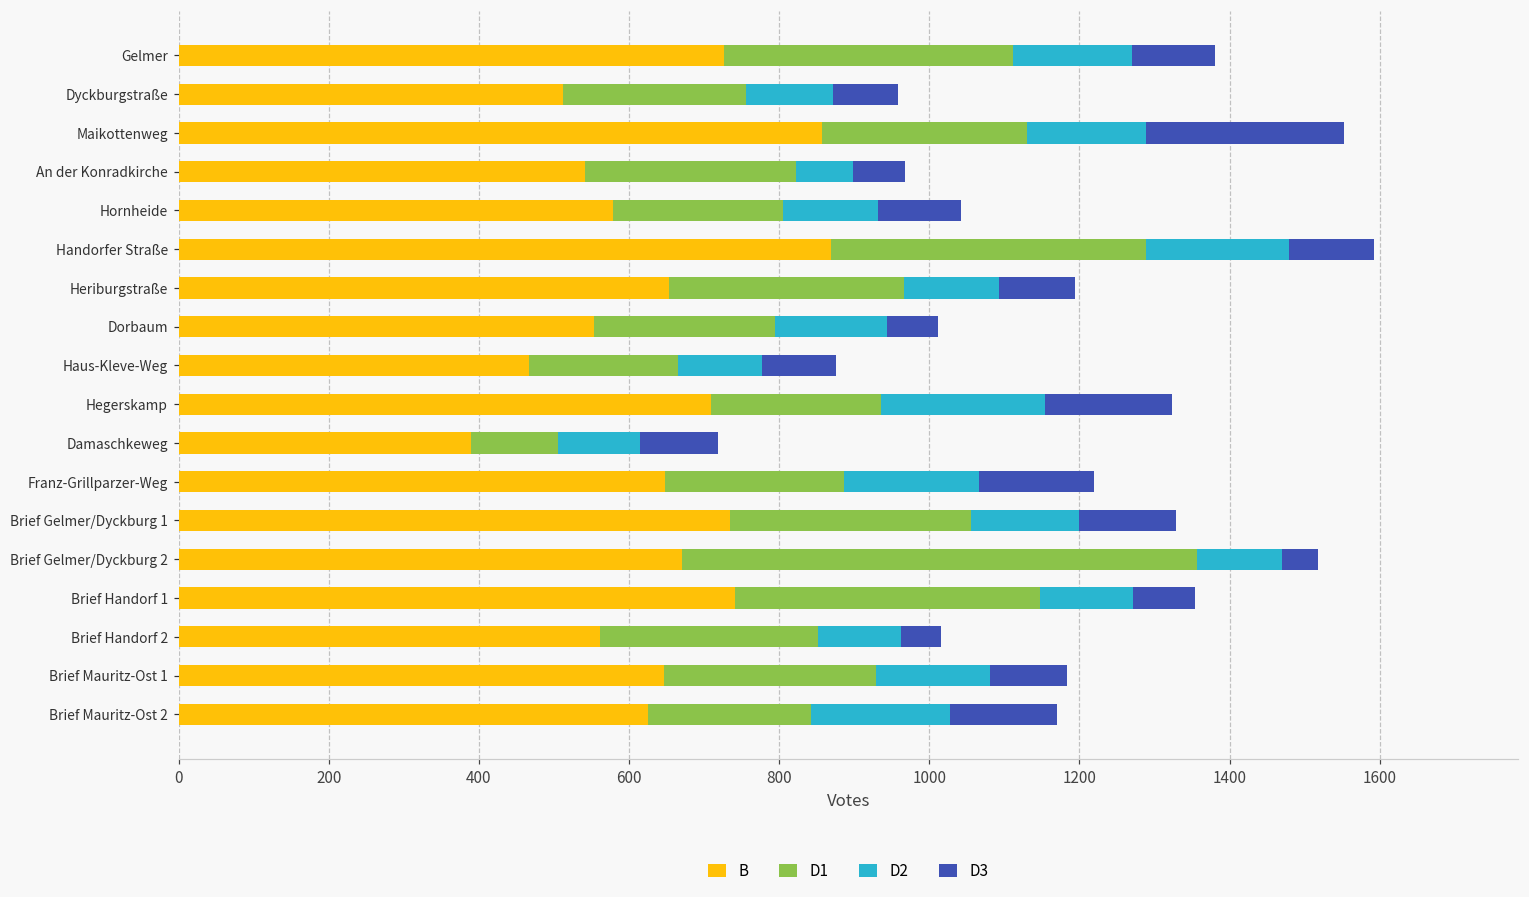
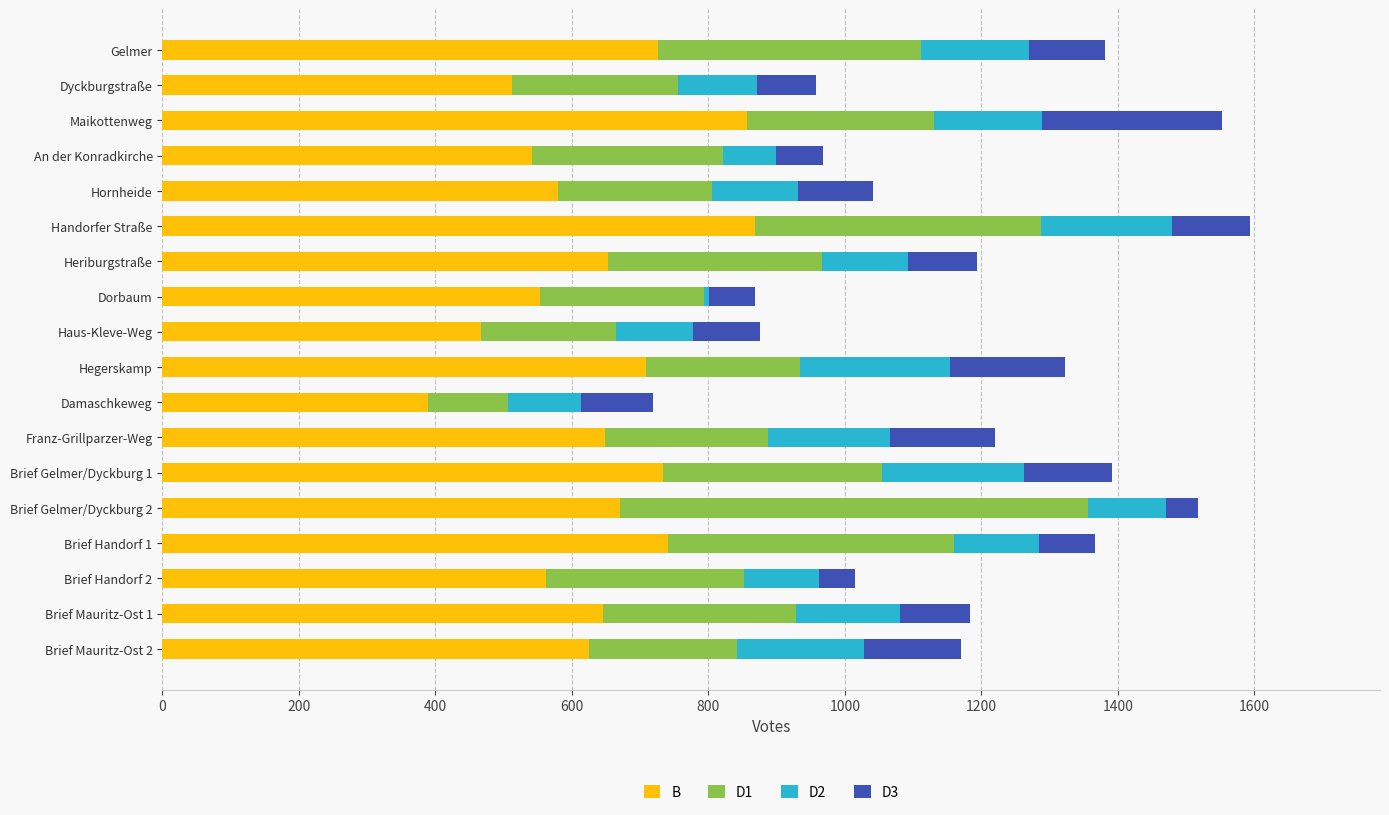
  {
    "B": {
      "Gelmer": 730,
      "Dyckburgstraße": 510,
      "Maikottenweg": 860,
      "An der Konradkirche": 540,
      "Hornheide": 580,
      "Handorfer Straße": 870,
      "Heriburgstraße": 650,
      "Dorbaum": 550,
      "Haus-Kleve-Weg": 470,
      "Hegerskamp": 710,
      "Damaschkeweg": 390,
      "Franz-Grillparzer-Weg": 650,
      "Brief Gelmer/Dyckburg 1": 730,
      "Brief Gelmer/Dyckburg 2": 670,
      "Brief Handorf 1": 740,
      "Brief Handorf 2": 560,
      "Brief Mauritz-Ost 1": 650,
      "Brief Mauritz-Ost 2": 630
    },
    "D1": {
      "Gelmer": 390,
      "Dyckburgstraße": 240,
      "Maikottenweg": 270,
      "An der Konradkirche": 280,
      "Hornheide": 230,
      "Handorfer Straße": 420,
      "Heriburgstraße": 310,
      "Dorbaum": 240,
      "Haus-Kleve-Weg": 200,
      "Hegerskamp": 230,
      "Damaschkeweg": 120,
      "Franz-Grillparzer-Weg": 240,
      "Brief Gelmer/Dyckburg 1": 320,
      "Brief Gelmer/Dyckburg 2": 690,
-     "Brief Handorf 1": 410,
+     "Brief Handorf 1": 420,
      "Brief Handorf 2": 290,
      "Brief Mauritz-Ost 1": 280,
      "Brief Mauritz-Ost 2": 220
    },
    "D2": {
      "Gelmer": 160,
      "Dyckburgstraße": 120,
      "Maikottenweg": 160,
      "An der Konradkirche": 80,
      "Hornheide": 130,
      "Handorfer Straße": 190,
      "Heriburgstraße": 130,
-     "Dorbaum": 150,
+     "Dorbaum": 10,
      "Haus-Kleve-Weg": 110,
      "Hegerskamp": 220,
      "Damaschkeweg": 110,
      "Franz-Grillparzer-Weg": 180,
-     "Brief Gelmer/Dyckburg 1": 140,
+     "Brief Gelmer/Dyckburg 1": 210,
      "Brief Gelmer/Dyckburg 2": 110,
      "Brief Handorf 1": 120,
      "Brief Handorf 2": 110,
      "Brief Mauritz-Ost 1": 150,
      "Brief Mauritz-Ost 2": 190
    },
    "D3": {
      "Gelmer": 110,
      "Dyckburgstraße": 90,
      "Maikottenweg": 260,
      "An der Konradkirche": 70,
      "Hornheide": 110,
      "Handorfer Straße": 110,
      "Heriburgstraße": 100,
      "Dorbaum": 70,
      "Haus-Kleve-Weg": 100,
      "Hegerskamp": 170,
      "Damaschkeweg": 110,
      "Franz-Grillparzer-Weg": 150,
      "Brief Gelmer/Dyckburg 1": 130,
      "Brief Gelmer/Dyckburg 2": 50,
      "Brief Handorf 1": 80,
      "Brief Handorf 2": 50,
      "Brief Mauritz-Ost 1": 100,
      "Brief Mauritz-Ost 2": 140
    }
  }
